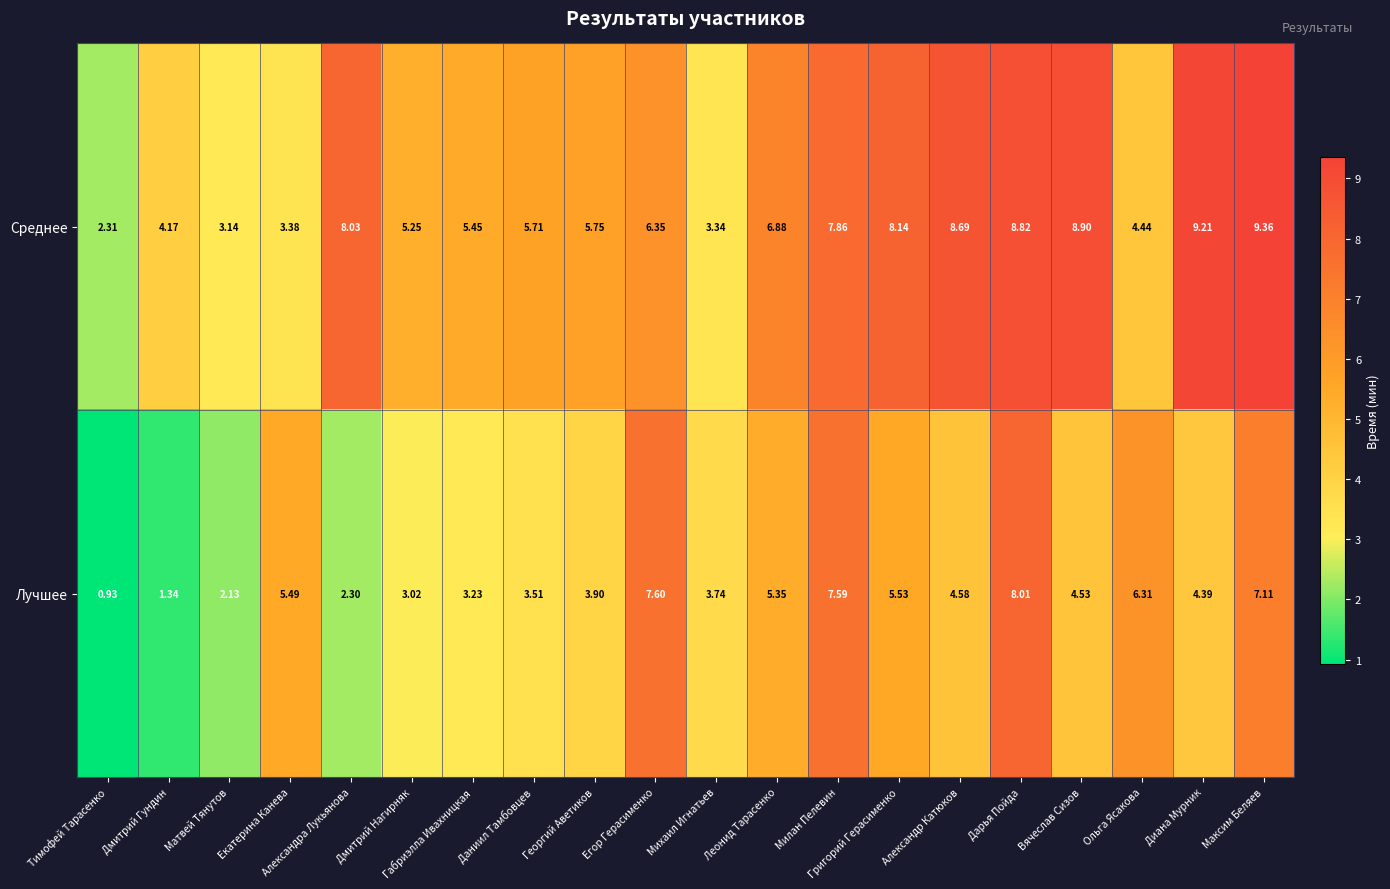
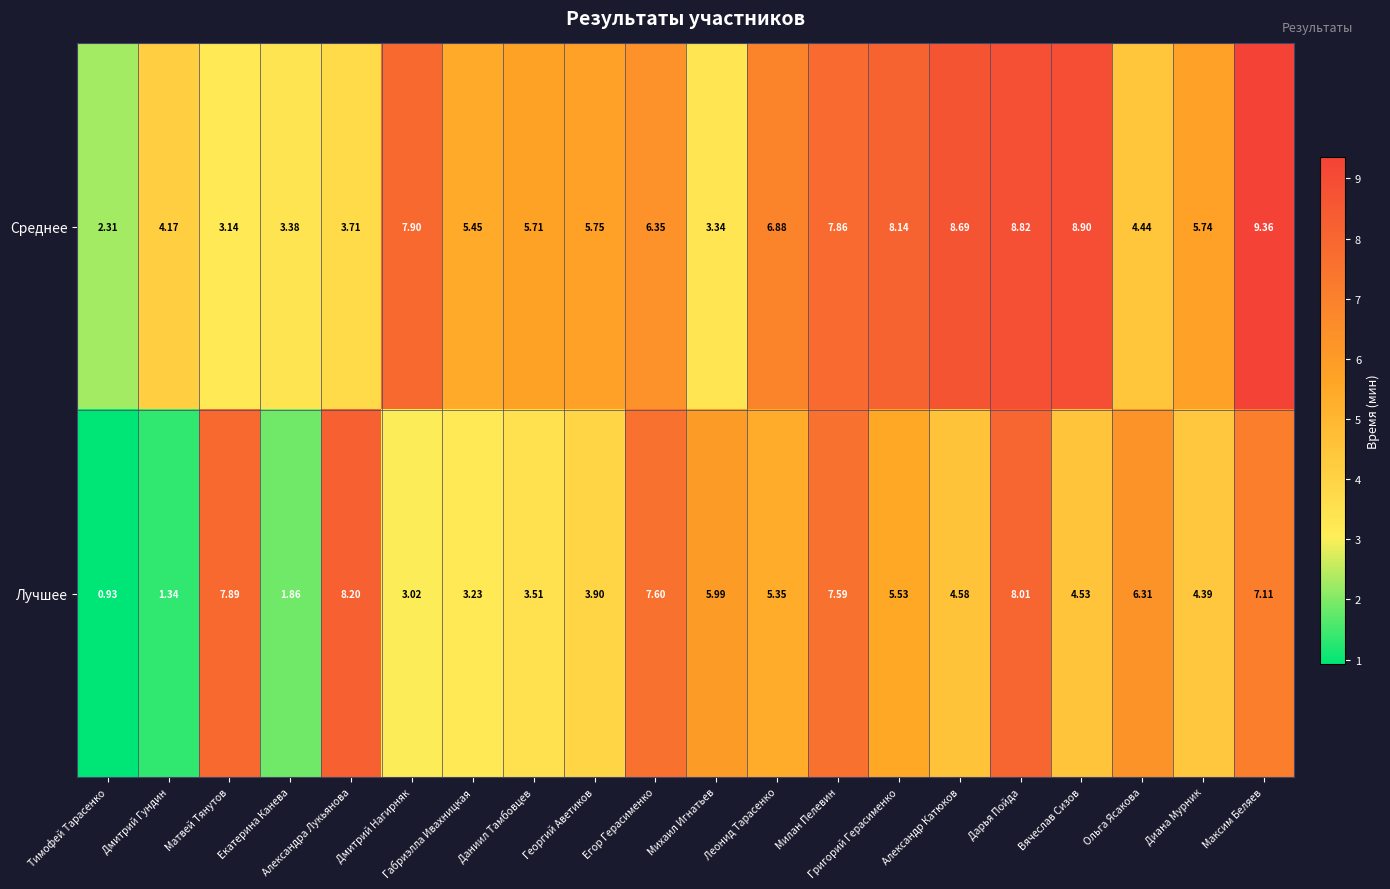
  {
    "Среднее": {
      "Тимофей Тарасенко": 2.31,
      "Дмитрий Гундин": 4.17,
      "Матвей Тянутов": 3.14,
      "Екатерина Канева": 3.38,
-     "Александра Лукьянова": 8.03,
-     "Дмитрий Нагирняк": 5.25,
+     "Александра Лукьянова": 3.71,
+     "Дмитрий Нагирняк": 7.90,
      "Габриэлла Ивахницкая": 5.45,
      "Даниил Тамбовцев": 5.71,
      "Георгий Аветиков": 5.75,
      "Егор Герасименко": 6.35,
      "Михаил Игнатьев": 3.34,
      "Леонид Тарасенко": 6.88,
      "Милан Пелевин": 7.86,
      "Григорий Герасименко": 8.14,
      "Александр Катюков": 8.69,
      "Дарья Пойда": 8.82,
      "Вячеслав Сизов": 8.90,
      "Ольга Ясакова": 4.44,
-     "Диана Мурник": 9.21,
+     "Диана Мурник": 5.74,
      "Максим Беляев": 9.36
    },
    "Лучшее": {
      "Тимофей Тарасенко": 0.93,
      "Дмитрий Гундин": 1.34,
-     "Матвей Тянутов": 2.13,
-     "Екатерина Канева": 5.49,
-     "Александра Лукьянова": 2.30,
+     "Матвей Тянутов": 7.89,
+     "Екатерина Канева": 1.86,
+     "Александра Лукьянова": 8.20,
      "Дмитрий Нагирняк": 3.02,
      "Габриэлла Ивахницкая": 3.23,
      "Даниил Тамбовцев": 3.51,
      "Георгий Аветиков": 3.90,
      "Егор Герасименко": 7.60,
-     "Михаил Игнатьев": 3.74,
+     "Михаил Игнатьев": 5.99,
      "Леонид Тарасенко": 5.35,
      "Милан Пелевин": 7.59,
      "Григорий Герасименко": 5.53,
      "Александр Катюков": 4.58,
      "Дарья Пойда": 8.01,
      "Вячеслав Сизов": 4.53,
      "Ольга Ясакова": 6.31,
      "Диана Мурник": 4.39,
      "Максим Беляев": 7.11
    }
  }
